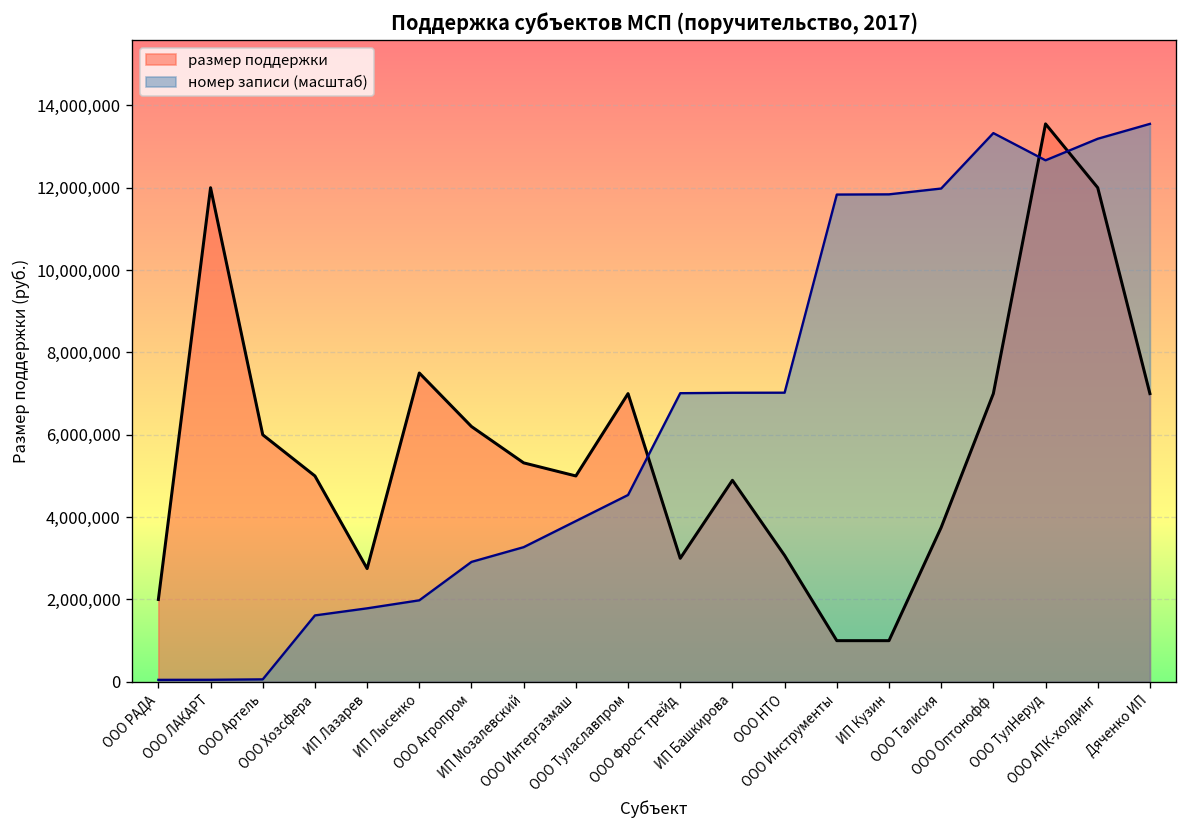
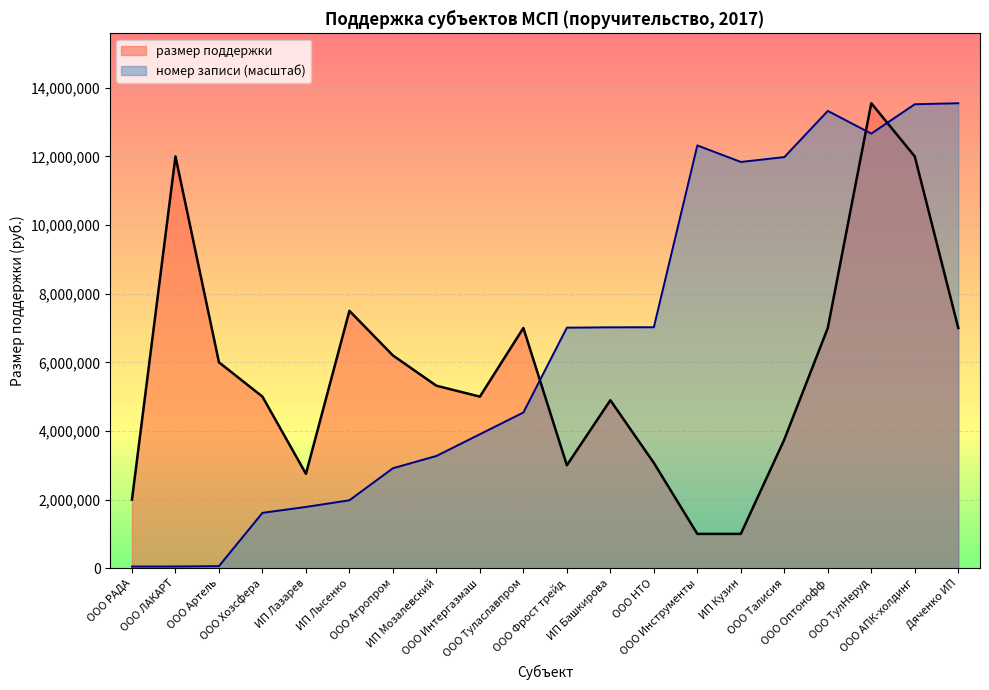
  {
    "размер поддержки": {
      "ООО РАДА": "2,000,000",
      "ООО ЛАКАРТ": "12,000,000",
      "ООО Артель": "6,000,000",
      "ООО Хозсфера": "5,000,000",
      "ИП Лазарев": "2,800,000",
      "ИП Лысенко": "7,500,000",
      "ООО Агропром": "6,200,000",
      "ИП Мозалевский": "5,300,000",
      "ООО Интергазмаш": "5,000,000",
      "ООО Тулаславпром": "7,000,000",
      "ООО Фрост трейд": "3,000,000",
      "ИП Башкирова": "4,900,000",
      "ООО НТО": "3,100,000",
      "ООО Инструменты": "1,000,000",
      "ИП Кузин": "1,000,000",
      "ООО Талисия": "3,800,000",
      "ООО Оптонофф": "7,000,000",
      "ООО ТулНеруд": "13,600,000",
      "ООО АПК-холдинг": "12,000,000",
      "Дяченко ИП": "7,000,000"
    },
    "номер записи (масштаб)": {
      "ООО РАДА": "0",
      "ООО ЛАКАРТ": "0",
      "ООО Артель": "100,000",
      "ООО Хозсфера": "1,600,000",
      "ИП Лазарев": "1,800,000",
      "ИП Лысенко": "2,000,000",
      "ООО Агропром": "2,900,000",
      "ИП Мозалевский": "3,300,000",
      "ООО Интергазмаш": "3,900,000",
      "ООО Тулаславпром": "4,500,000",
      "ООО Фрост трейд": "7,000,000",
      "ИП Башкирова": "7,000,000",
      "ООО НТО": "7,000,000",
-     "ООО Инструменты": "11,800,000",
+     "ООО Инструменты": "12,300,000",
      "ИП Кузин": "11,800,000",
      "ООО Талисия": "12,000,000",
      "ООО Оптонофф": "13,300,000",
      "ООО ТулНеруд": "12,700,000",
-     "ООО АПК-холдинг": "13,200,000",
+     "ООО АПК-холдинг": "13,500,000",
      "Дяченко ИП": "13,600,000"
    }
  }
